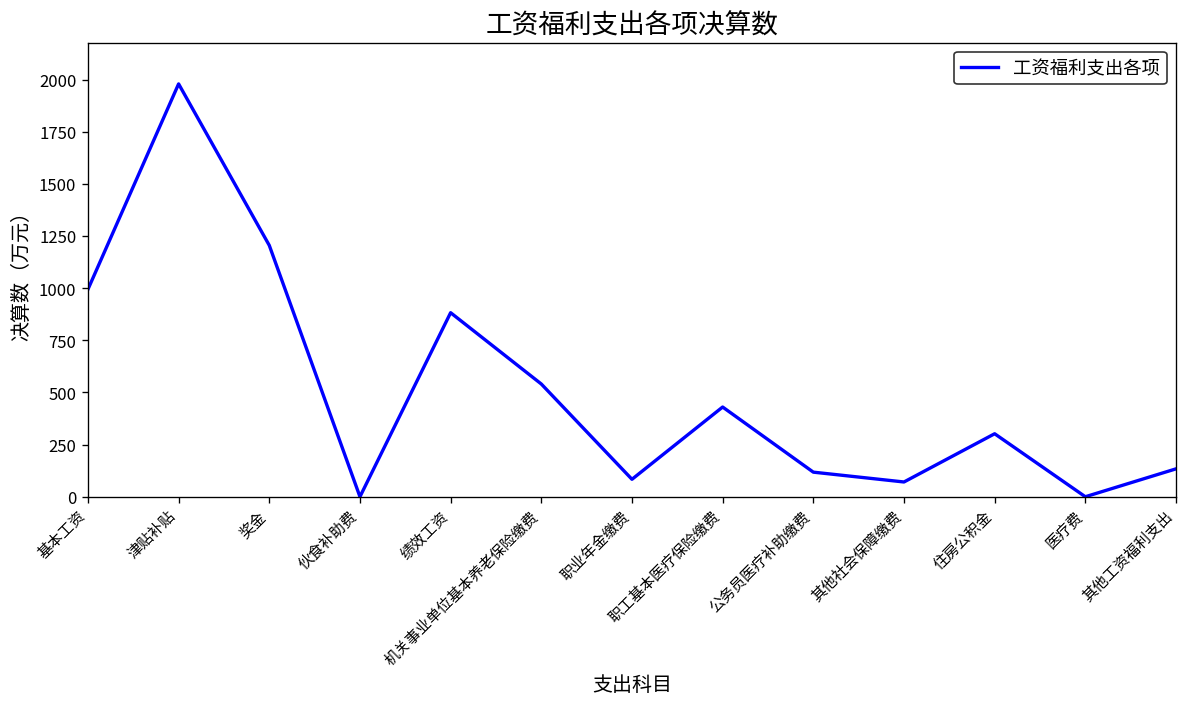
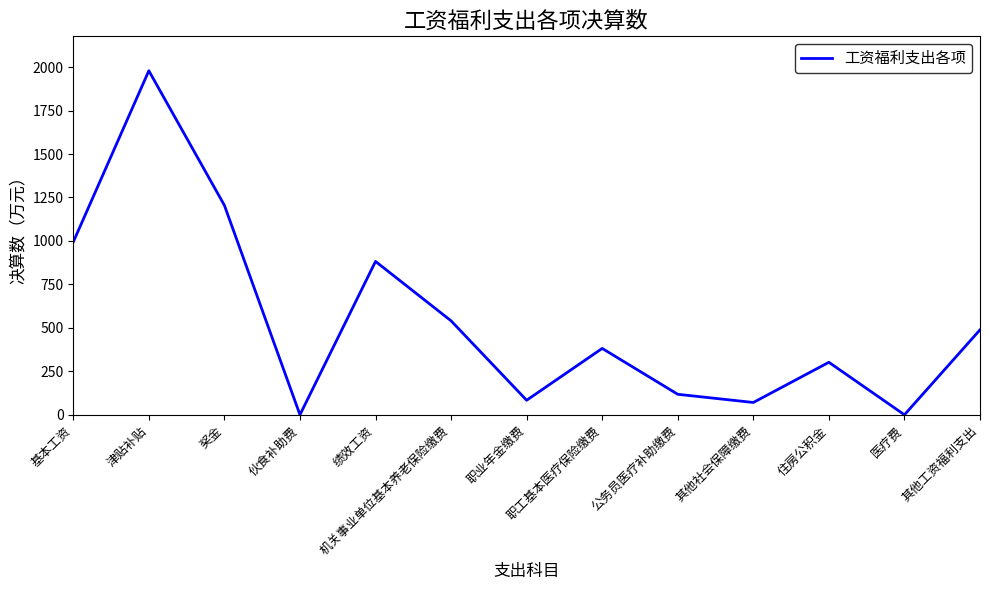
  {
    "基本工资": 990,
    "津贴补贴": 1980,
    "奖金": 1210,
    "伙食补助费": 0,
    "绩效工资": 880,
    "机关事业单位基本养老保险缴费": 540,
    "职业年金缴费": 80,
-   "职工基本医疗保险缴费": 430,
+   "职工基本医疗保险缴费": 380,
    "公务员医疗补助缴费": 120,
    "其他社会保障缴费": 70,
    "住房公积金": 300,
    "医疗费": 0,
-   "其他工资福利支出": 130
+   "其他工资福利支出": 490
  }
